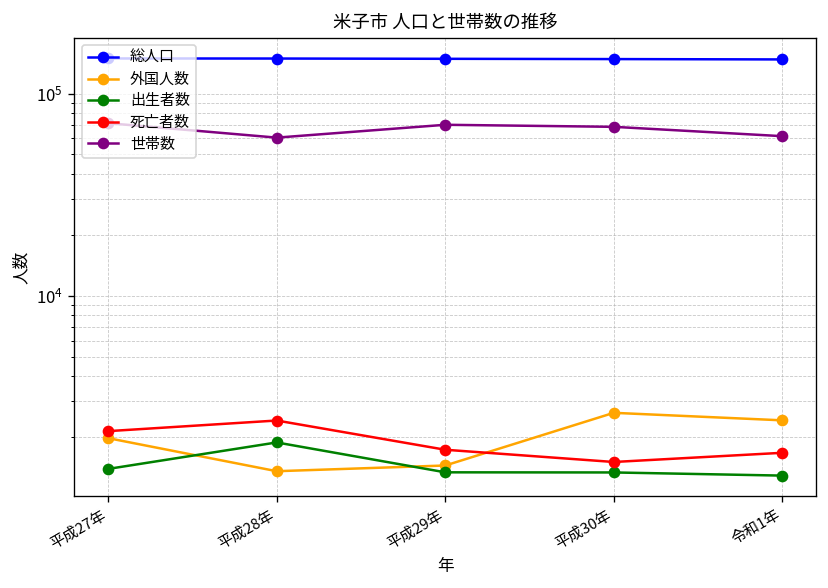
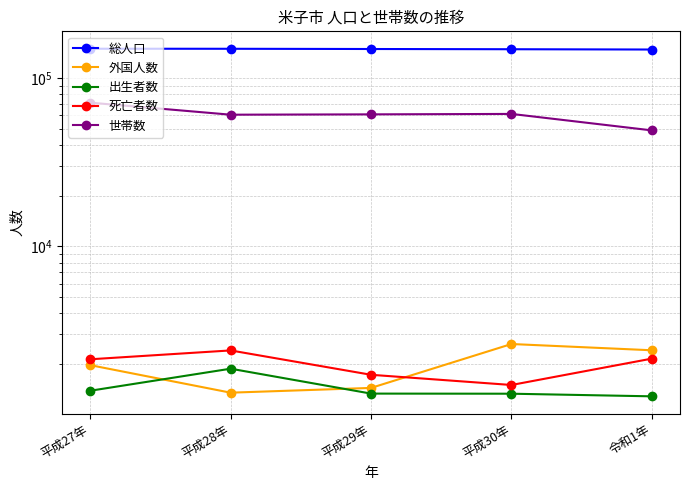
  {
    "総人口": {
      "平成28年": 150000,
      "平成29年": 150000,
      "平成30年": 150000,
      "令和1年": 150000
    },
    "外国人数": {
      "平成27年": 2000,
      "平成28年": 1400,
      "平成29年": 1400,
      "平成30年": 2600,
      "令和1年": 2400
    },
    "出生者数": {
      "平成27年": 1400,
      "平成28年": 1900,
      "平成29年": 1300,
      "平成30年": 1300,
      "令和1年": 1300
    },
    "死亡者数": {
      "平成27年": 2100,
      "平成28年": 2400,
      "平成29年": 1700,
      "平成30年": 1500,
-     "令和1年": 1700
+     "令和1年": 2200
    },
    "世帯数": {
      "平成28年": 61000,
-     "平成29年": 70000,
-     "平成30年": 69000,
-     "令和1年": 62000
+     "平成29年": 61000,
+     "平成30年": 61000,
+     "令和1年": 49000
    }
  }
